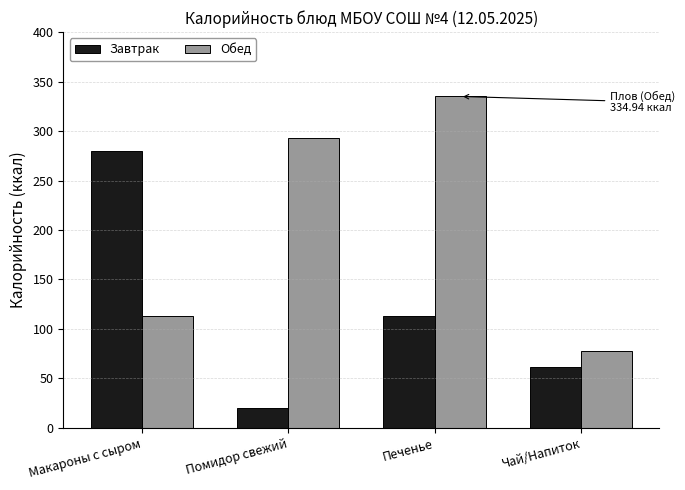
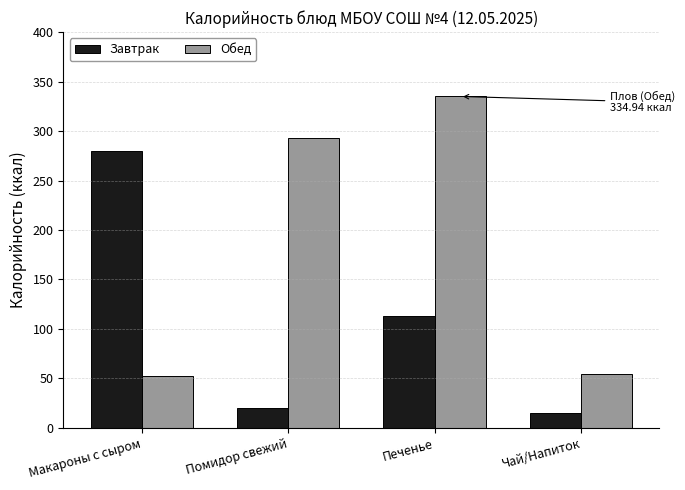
  {
    "Завтрак": {
      "Макароны с сыром": 280,
      "Помидор свежий": 20,
      "Печенье": 110,
-     "Чай/Напиток": 60
+     "Чай/Напиток": 20
    },
    "Обед": {
-     "Макароны с сыром": 110,
+     "Макароны с сыром": 50,
      "Помидор свежий": 290,
-     "Чай/Напиток": 80
+     "Чай/Напиток": 50
    }
  }
